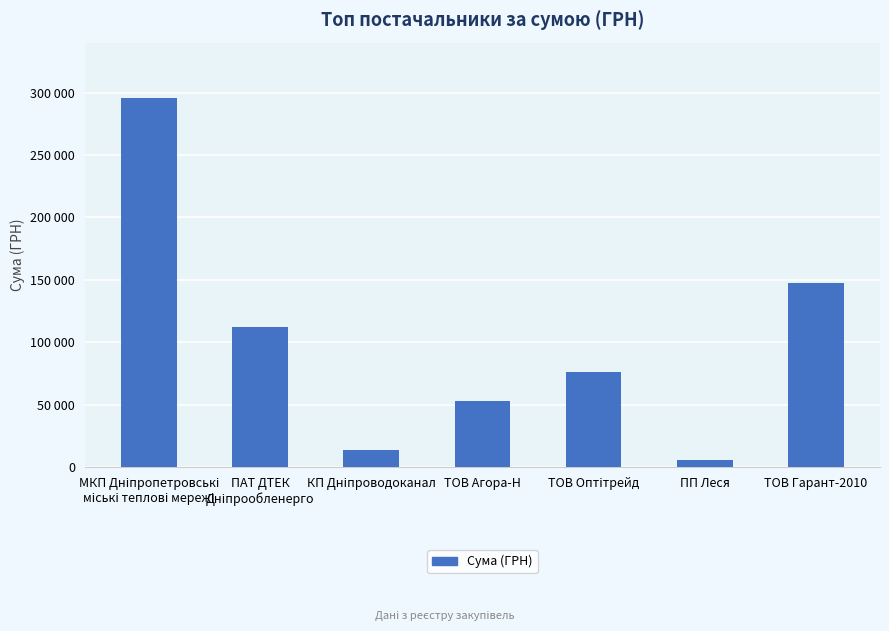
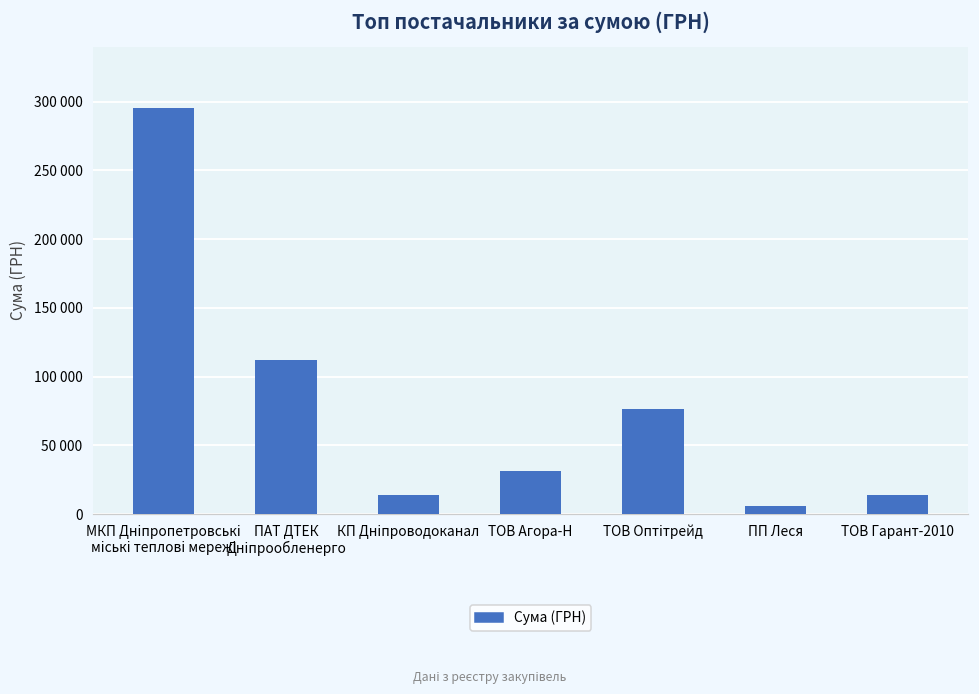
  {
    "МКП Дніпропетровські міські теплові мережі": 296000,
    "ПАТ ДТЕК Дніпрообленерго": 112000,
    "КП Дніпроводоканал": 14000,
-   "ТОВ Агора-Н": 53000,
+   "ТОВ Агора-Н": 31000,
    "ТОВ Оптітрейд": 76000,
    "ПП Леся": 6000,
-   "ТОВ Гарант-2010": 147000
+   "ТОВ Гарант-2010": 14000
  }
